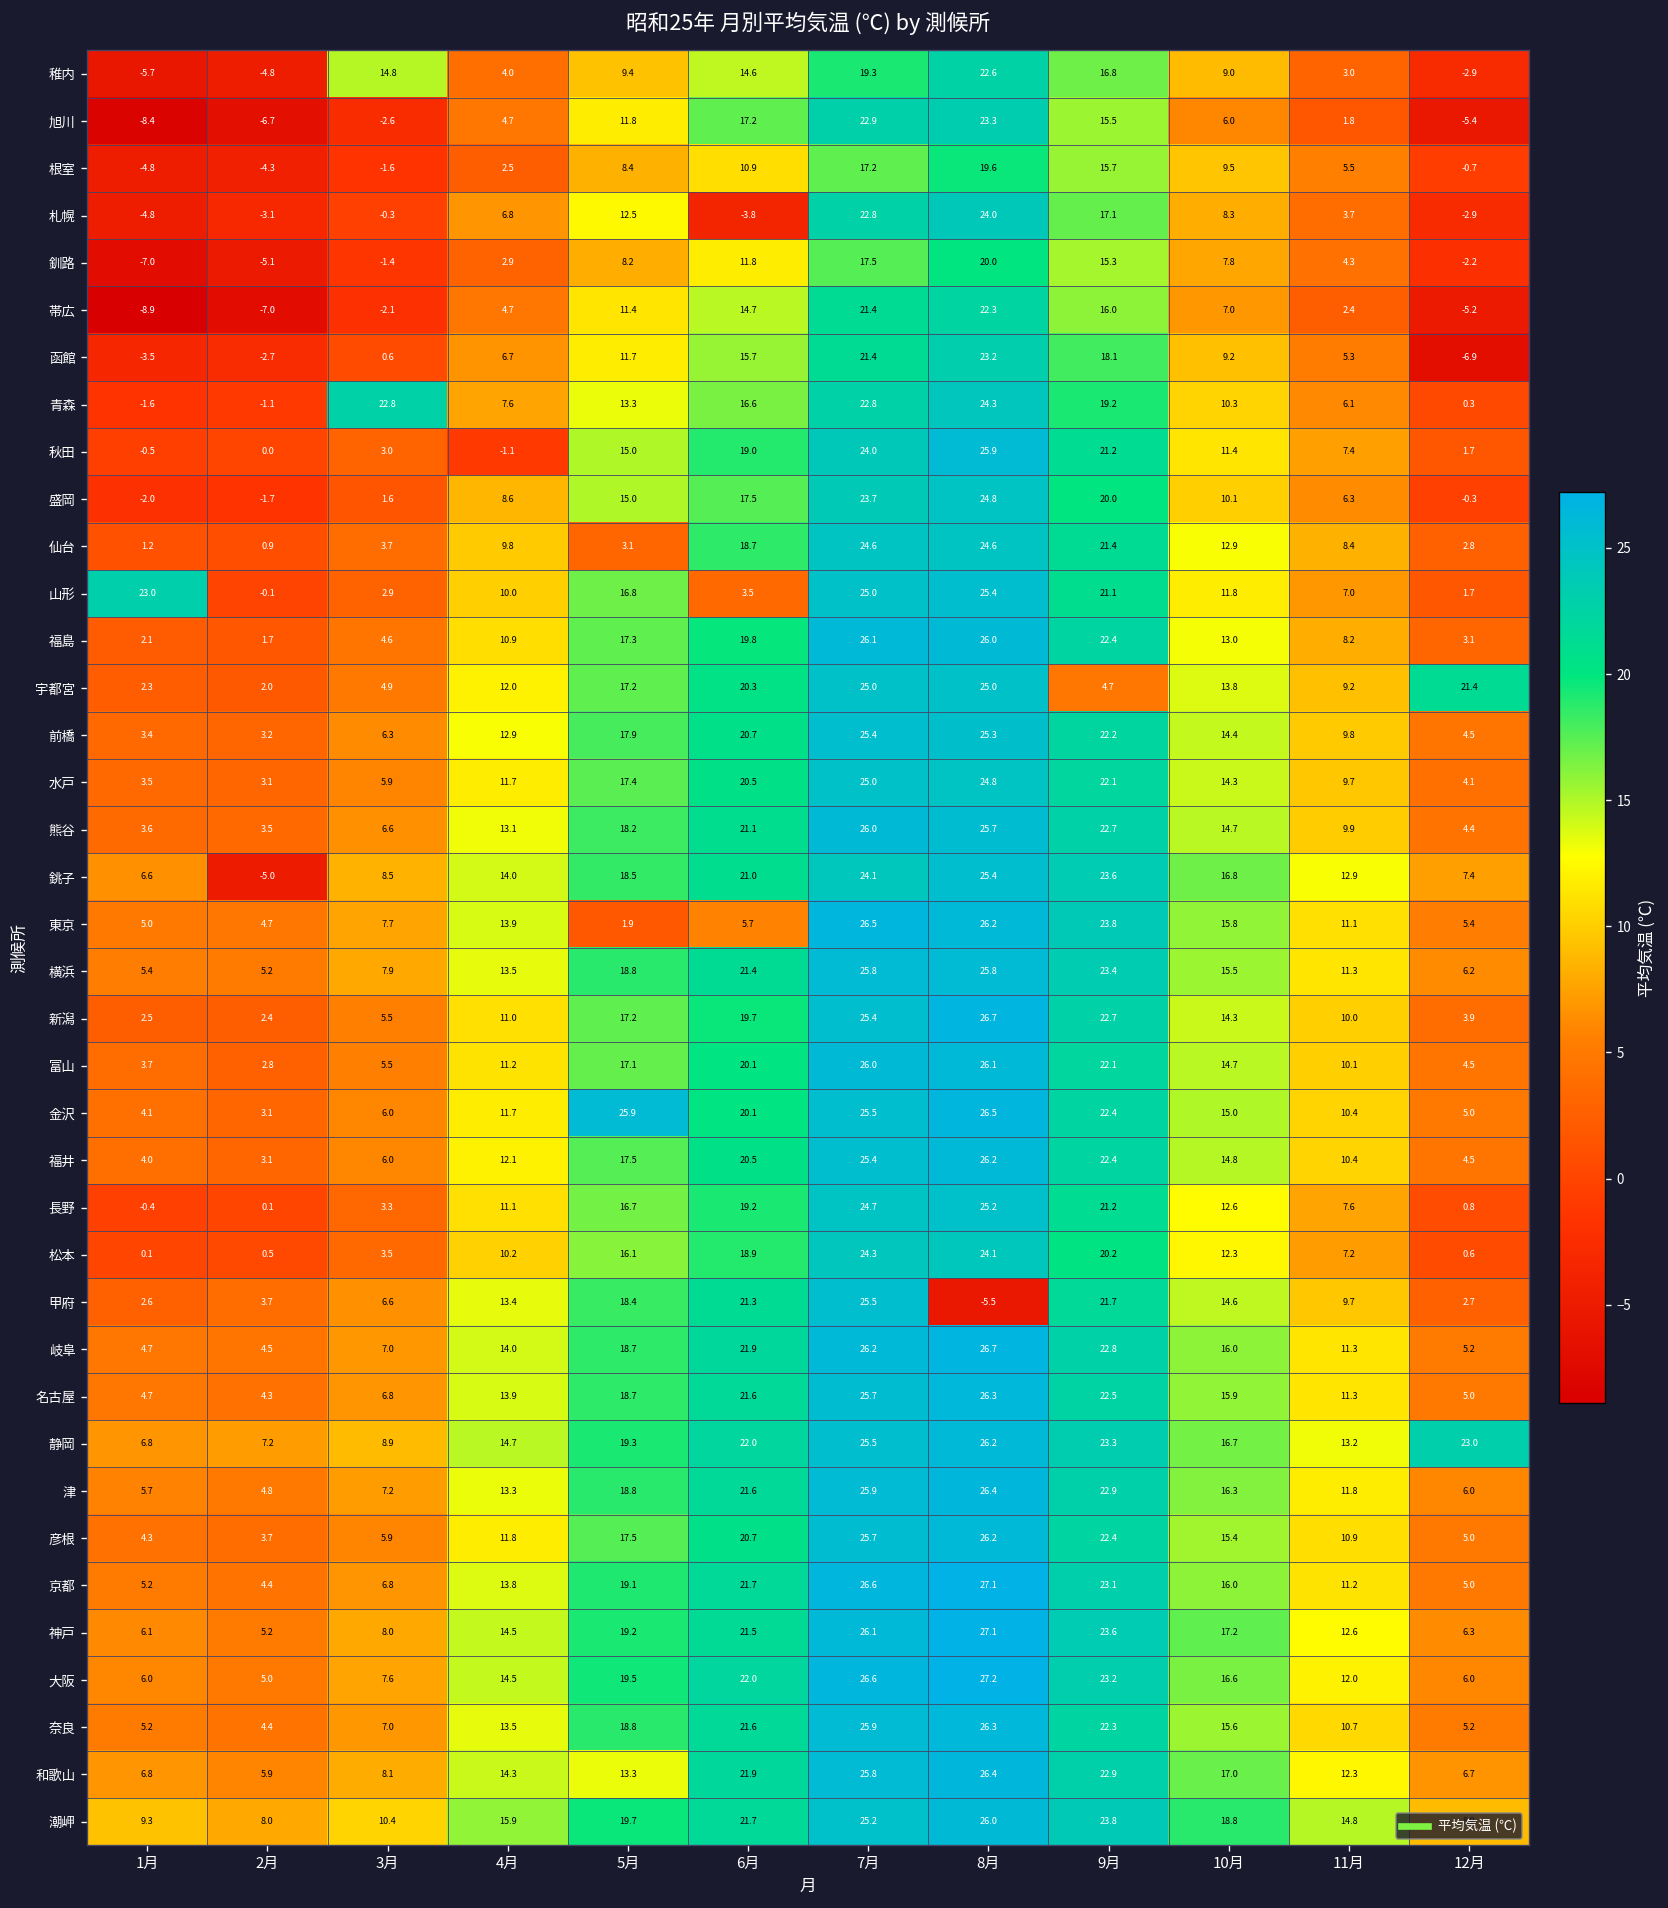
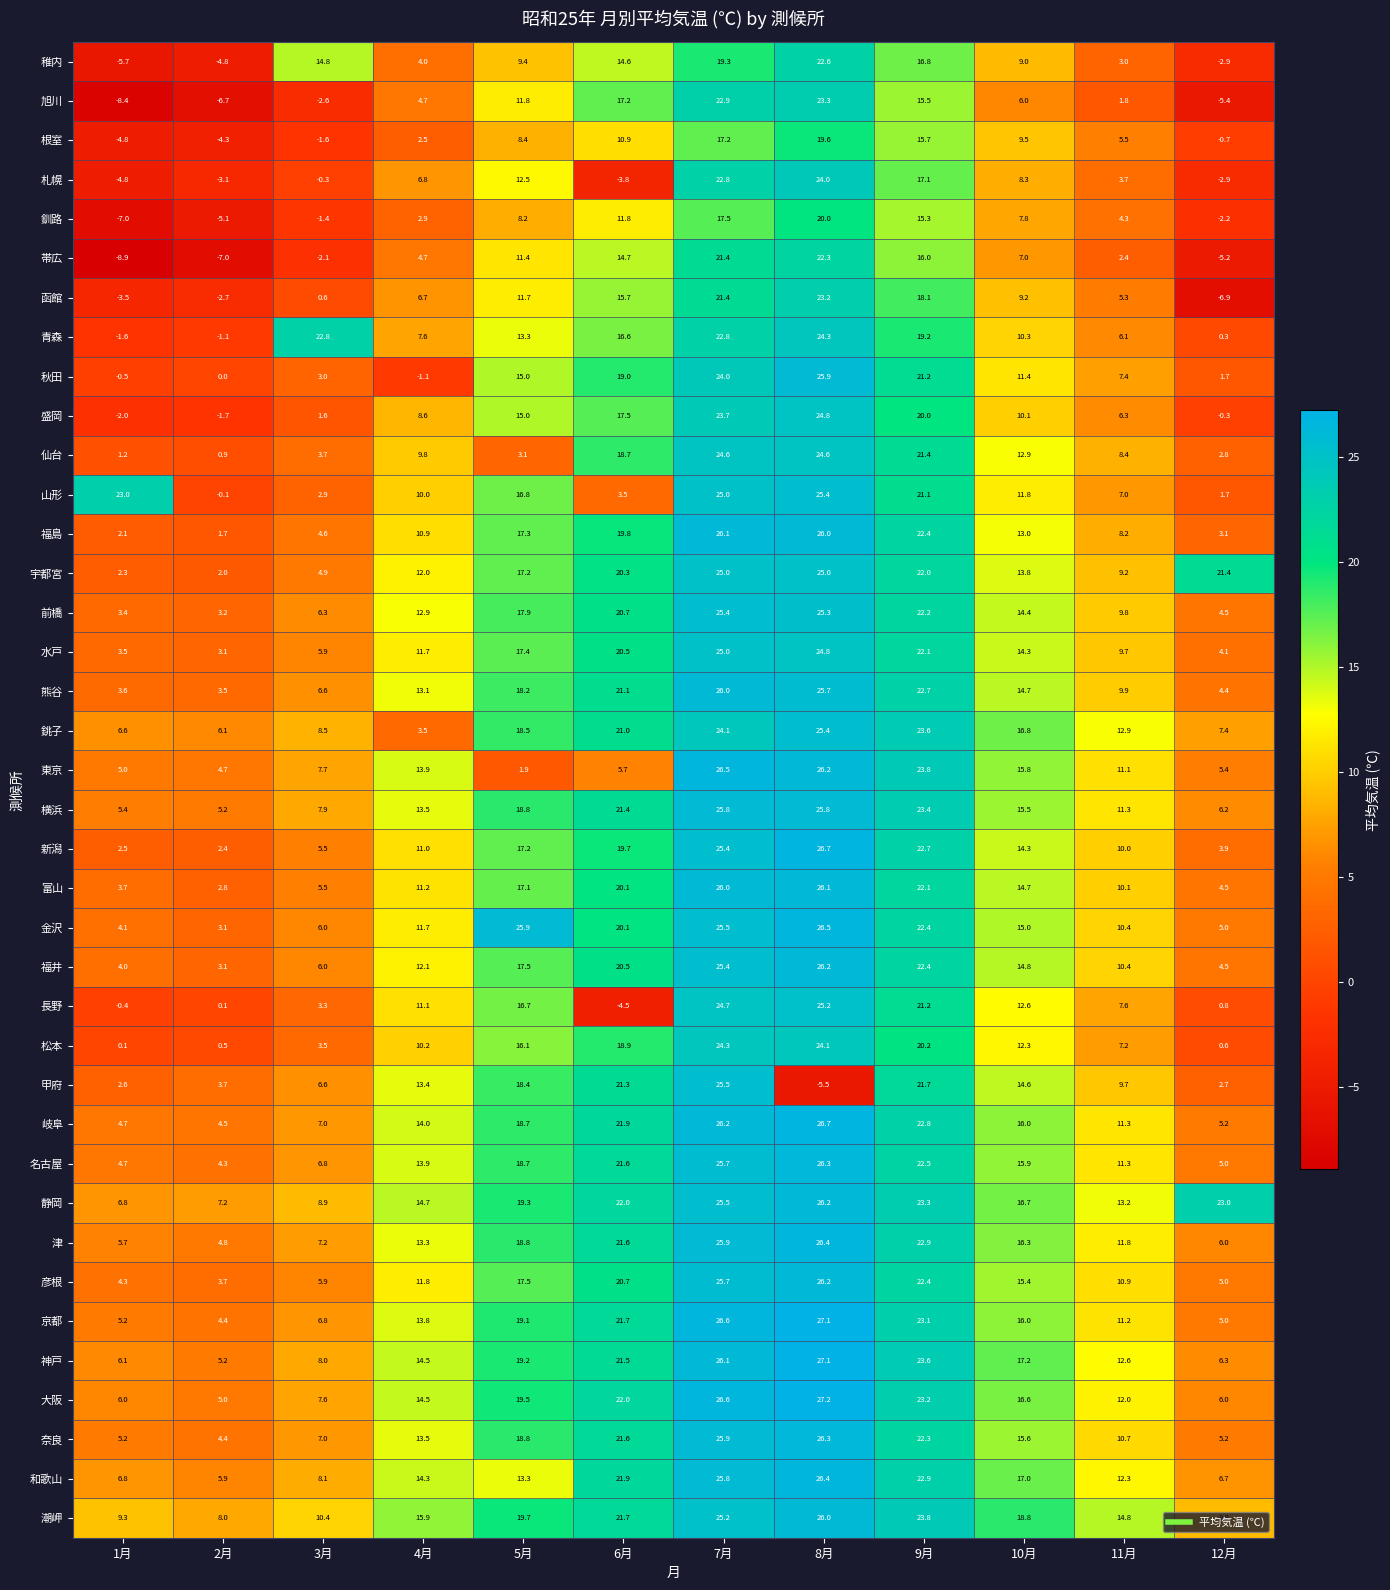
  {
    "宇都宮": {
      "1月": 2.3,
      "2月": 2.0,
      "3月": 4.9,
      "4月": 12.0,
      "5月": 17.2,
      "6月": 20.3,
      "7月": 25.0,
      "8月": 25.0,
-     "9月": 4.7,
+     "9月": 22.0,
      "10月": 13.8,
      "11月": 9.2,
      "12月": 21.4
    },
    "銚子": {
      "1月": 6.6,
-     "2月": -5.0,
+     "2月": 6.1,
      "3月": 8.5,
-     "4月": 14.0,
+     "4月": 3.5,
      "5月": 18.5,
      "6月": 21.0,
      "7月": 24.1,
      "8月": 25.4,
      "9月": 23.6,
      "10月": 16.8,
      "11月": 12.9,
      "12月": 7.4
    },
    "長野": {
      "1月": -0.4,
      "2月": 0.1,
      "3月": 3.3,
      "4月": 11.1,
      "5月": 16.7,
-     "6月": 19.2,
+     "6月": -4.5,
      "7月": 24.7,
      "8月": 25.2,
      "9月": 21.2,
      "10月": 12.6,
      "11月": 7.6,
      "12月": 0.8
    }
  }
